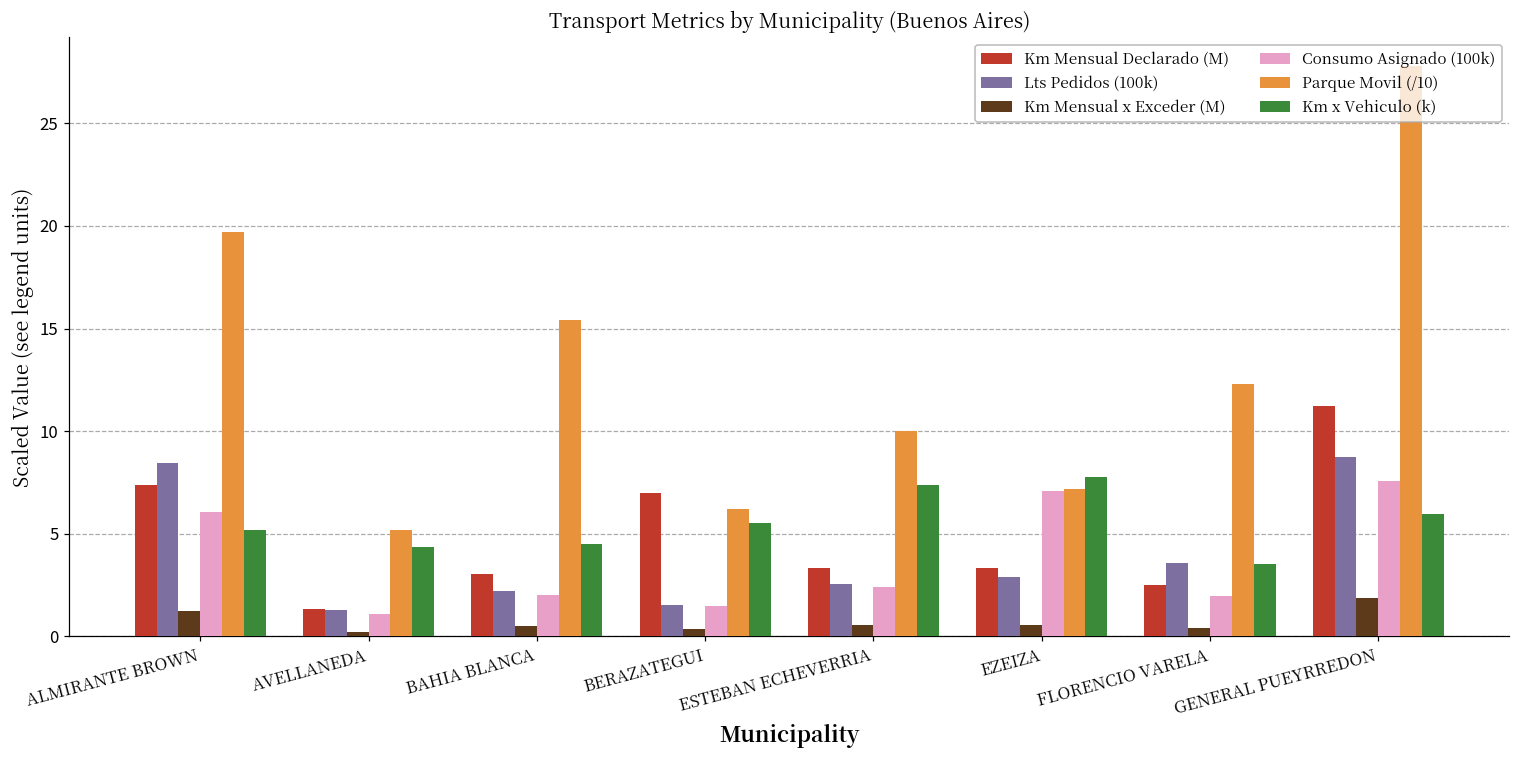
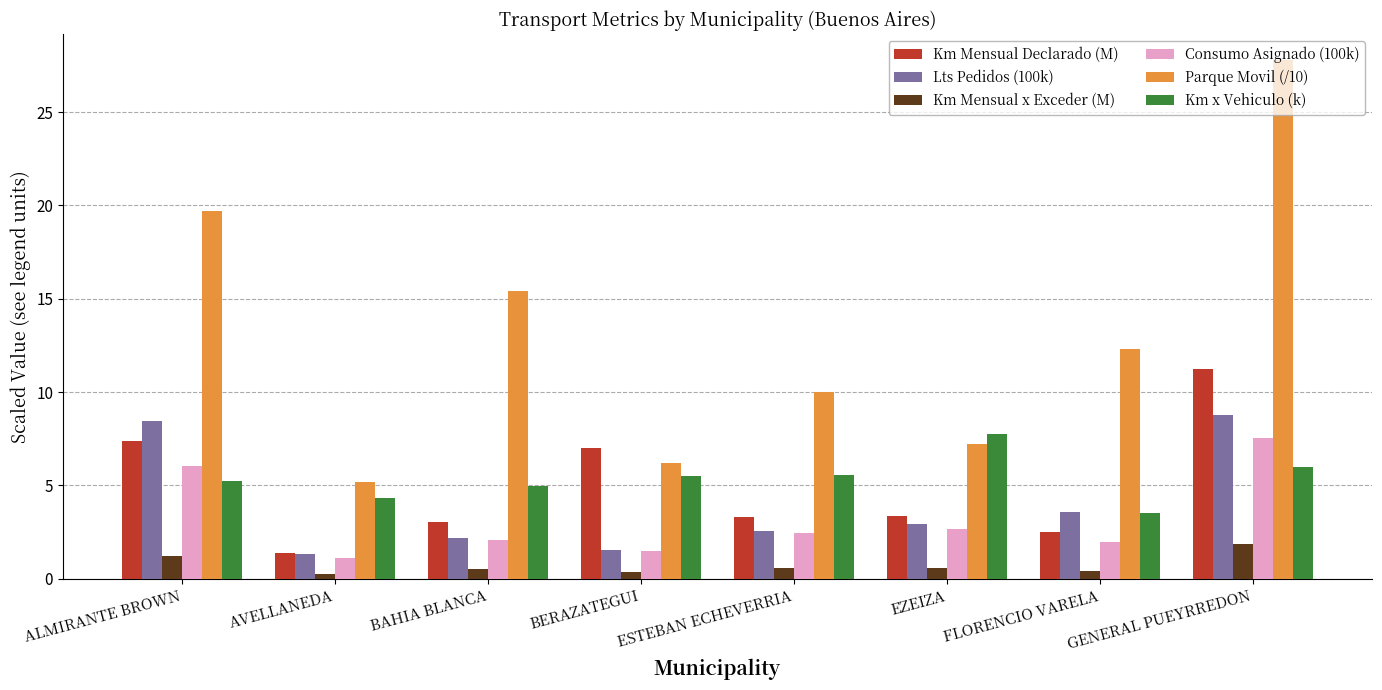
  {
    "Km Mensual Declarado (M)": {
      "ALMIRANTE BROWN": 7.4,
      "AVELLANEDA": 1.4,
      "BAHIA BLANCA": 3.0,
      "BERAZATEGUI": 7.0,
      "ESTEBAN ECHEVERRIA": 3.3,
      "EZEIZA": 3.4,
      "FLORENCIO VARELA": 2.5,
      "GENERAL PUEYRREDON": 11.2
    },
    "Lts Pedidos (100k)": {
      "ALMIRANTE BROWN": 8.4,
      "AVELLANEDA": 1.3,
      "BAHIA BLANCA": 2.2,
      "BERAZATEGUI": 1.5,
      "ESTEBAN ECHEVERRIA": 2.6,
      "EZEIZA": 2.9,
      "FLORENCIO VARELA": 3.6,
      "GENERAL PUEYRREDON": 8.8
    },
    "Km Mensual x Exceder (M)": {
      "ALMIRANTE BROWN": 1.2,
      "AVELLANEDA": 0.2,
      "BAHIA BLANCA": 0.5,
      "BERAZATEGUI": 0.3,
      "ESTEBAN ECHEVERRIA": 0.6,
      "EZEIZA": 0.6,
      "FLORENCIO VARELA": 0.4,
      "GENERAL PUEYRREDON": 1.9
    },
    "Consumo Asignado (100k)": {
      "ALMIRANTE BROWN": 6.1,
      "AVELLANEDA": 1.1,
      "BAHIA BLANCA": 2.0,
      "BERAZATEGUI": 1.5,
      "ESTEBAN ECHEVERRIA": 2.4,
-     "EZEIZA": 7.1,
+     "EZEIZA": 2.7,
      "FLORENCIO VARELA": 2.0,
      "GENERAL PUEYRREDON": 7.6
    },
    "Parque Movil (/10)": {
      "ALMIRANTE BROWN": 19.7,
      "AVELLANEDA": 5.2,
      "BAHIA BLANCA": 15.4,
      "BERAZATEGUI": 6.2,
      "ESTEBAN ECHEVERRIA": 10.0,
      "EZEIZA": 7.2,
      "FLORENCIO VARELA": 12.3
    },
    "Km x Vehiculo (k)": {
      "ALMIRANTE BROWN": 5.2,
      "AVELLANEDA": 4.3,
-     "BAHIA BLANCA": 4.5,
+     "BAHIA BLANCA": 5.0,
      "BERAZATEGUI": 5.5,
-     "ESTEBAN ECHEVERRIA": 7.4,
+     "ESTEBAN ECHEVERRIA": 5.5,
      "EZEIZA": 7.8,
      "FLORENCIO VARELA": 3.5,
      "GENERAL PUEYRREDON": 6.0
    }
  }
